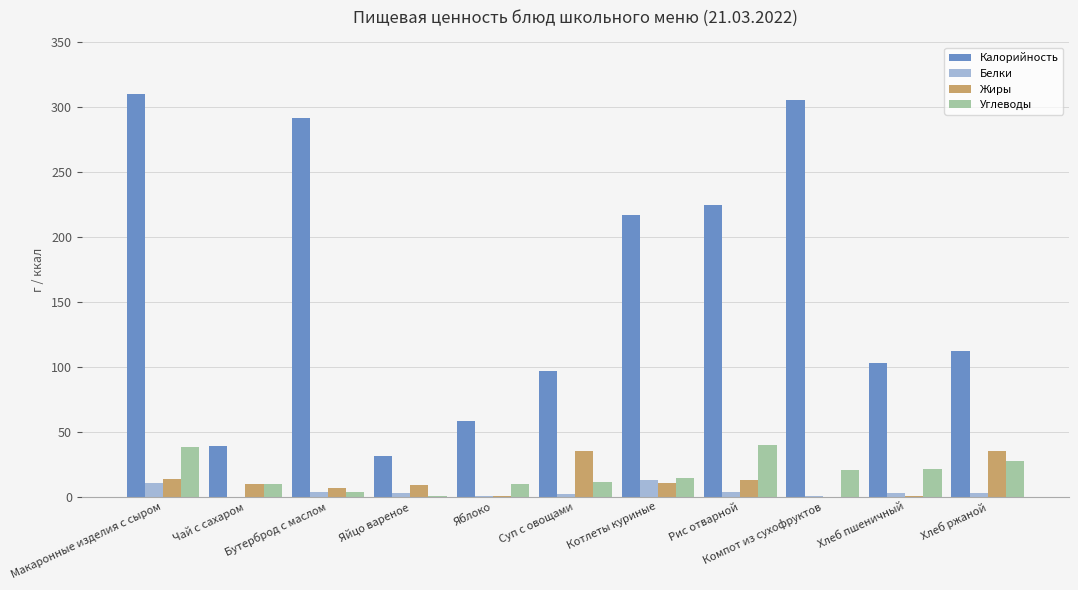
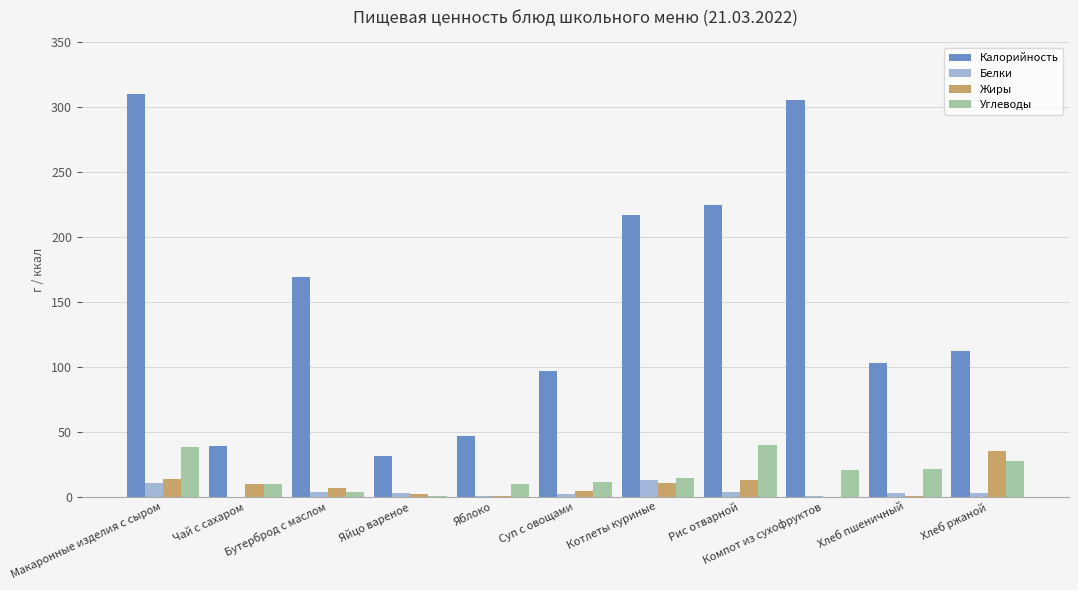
  {
    "Калорийность": {
      "Макаронные изделия с сыром": 311,
      "Чай с сахаром": 39,
-     "Бутерброд с маслом": 292,
+     "Бутерброд с маслом": 169,
      "Яйцо вареное": 32,
-     "Яблоко": 58,
+     "Яблоко": 47,
      "Суп с овощами": 97,
      "Котлеты куриные": 217,
      "Рис отварной": 225,
      "Компот из сухофруктов": 306,
      "Хлеб пшеничный": 103,
      "Хлеб ржаной": 112
    },
    "Жиры": {
      "Макаронные изделия с сыром": 14,
      "Чай с сахаром": 10,
      "Бутерброд с маслом": 6,
-     "Яйцо вареное": 9,
-     "Суп с овощами": 35,
+     "Яйцо вареное": 2,
+     "Суп с овощами": 5,
      "Котлеты куриные": 10,
      "Рис отварной": 13,
      "Хлеб ржаной": 35
    }
  }
